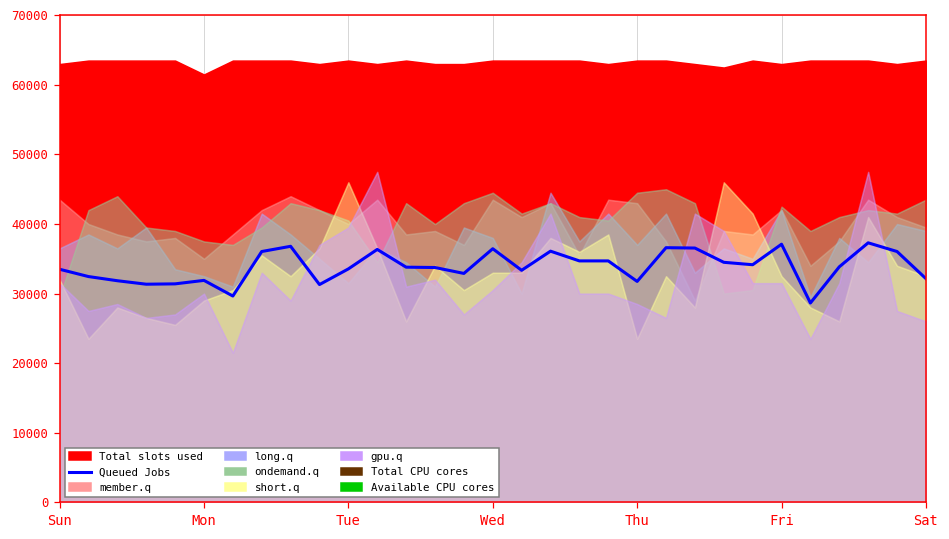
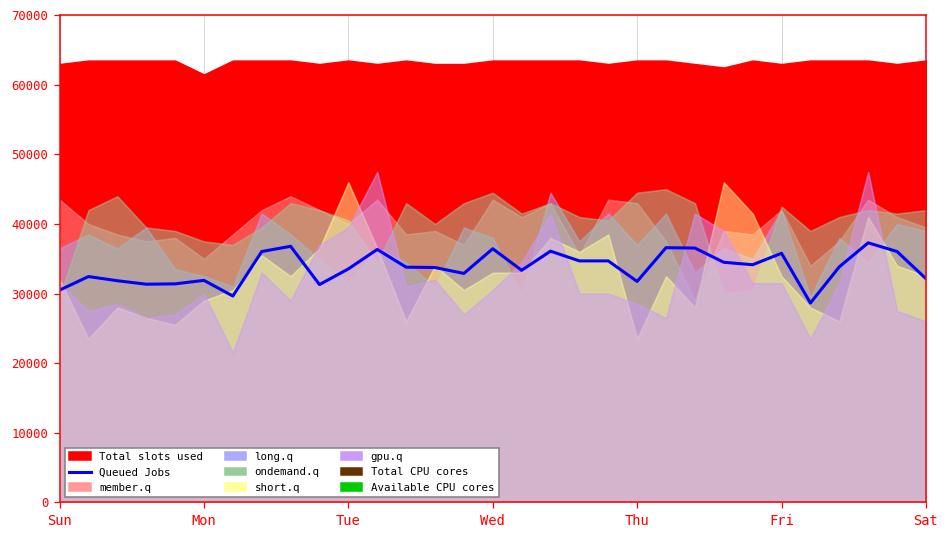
  {
    "Queued Jobs": {
-     "Sun": 34000,
+     "Sun": 31000,
      "Mon": 32000,
      "Tue": 34000,
      "Wed": 36000,
      "Thu": 32000,
-     "Fri": 37000
+     "Fri": 36000
    },
    "Total slots used": {
      "Sun": 63000,
      "Mon": 62000,
      "Tue": 64000,
      "Wed": 64000,
      "Thu": 64000,
      "Fri": 63000,
      "Sat": 64000
    },
    "member.q": {
      "Sun": 44000,
      "Mon": 35000,
      "Tue": 40000,
      "Wed": 44000,
      "Thu": 43000,
      "Sat": 40000
    },
    "ondemand.q": {
      "Sun": 30000,
      "Mon": 38000,
      "Tue": 41000,
      "Wed": 45000,
      "Thu": 45000,
      "Fri": 43000,
-     "Sat": 44000
+     "Sat": 42000
    },
    "short.q": {
      "Sun": 32000,
      "Mon": 29000,
      "Tue": 46000,
      "Wed": 33000,
      "Thu": 24000,
      "Fri": 33000
    }
  }
